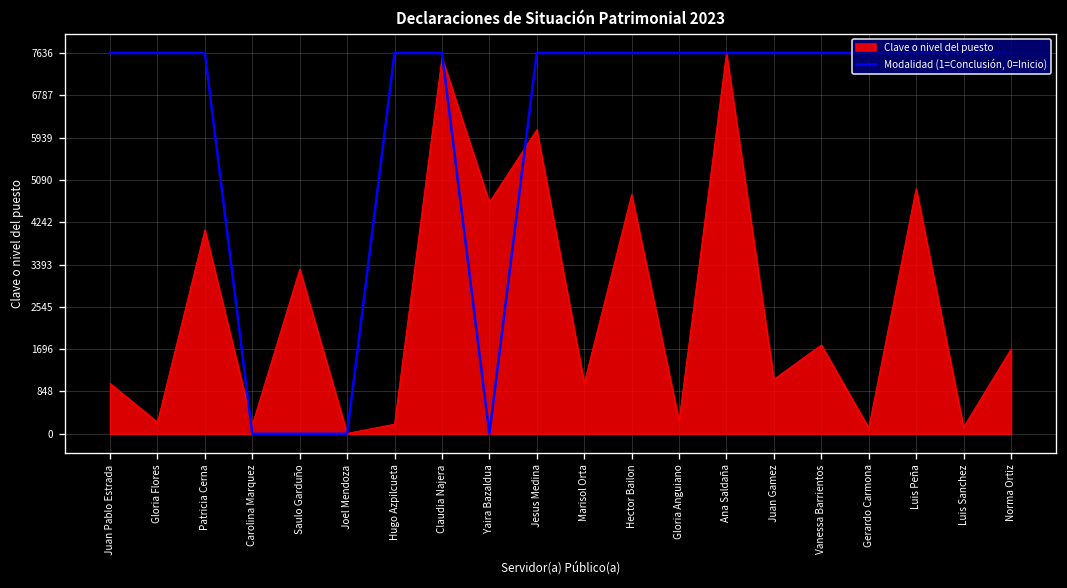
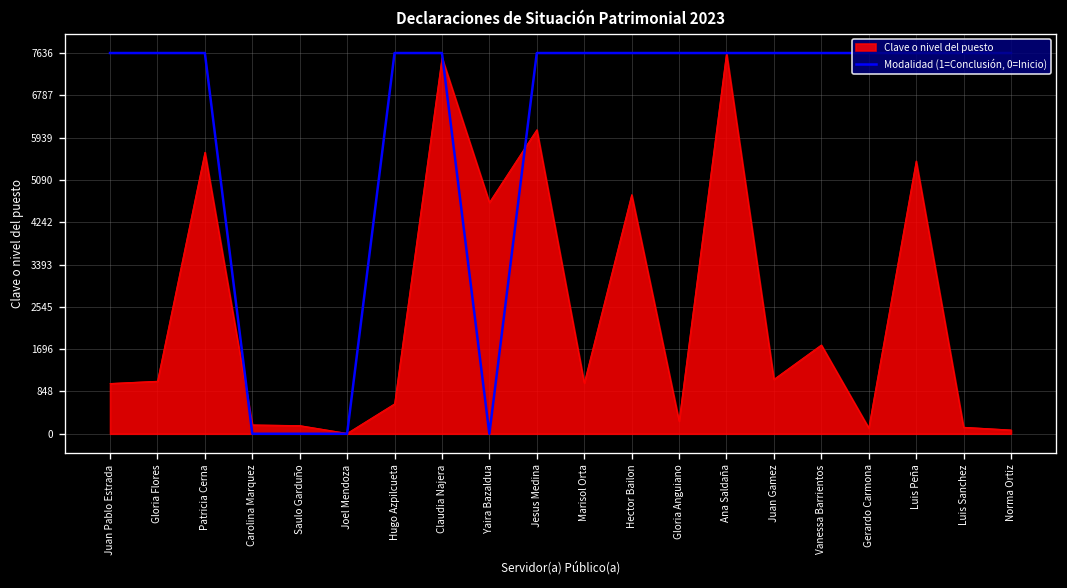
  {
    "Clave o nivel del puesto": {
      "Juan Pablo Estrada": 1000,
-     "Gloria Flores": 200,
-     "Patricia Cerna": 4100,
+     "Gloria Flores": 1100,
+     "Patricia Cerna": 5600,
      "Carolina Marquez": 200,
-     "Saulo Garduño": 3300,
-     "Hugo Azpilcueta": 200,
+     "Saulo Garduño": 200,
+     "Hugo Azpilcueta": 600,
      "Claudia Najera": 7500,
      "Yaira Bazaldua": 4600,
      "Jesus Medina": 6100,
      "Marisol Orta": 1000,
      "Hector Bailon": 4800,
      "Gloria Anguiano": 300,
      "Juan Gamez": 1100,
      "Vanessa Barrientos": 1800,
      "Gerardo Carmona": 100,
-     "Luis Peña": 4900,
+     "Luis Peña": 5500,
      "Luis Sanchez": 100,
-     "Norma Ortiz": 1700
+     "Norma Ortiz": 100
    },
    "Modalidad (1=Conclusión, 0=Inicio)": {
      "Juan Pablo Estrada": 7600,
      "Gloria Flores": 7600,
      "Patricia Cerna": 7600,
      "Carolina Marquez": 0,
      "Saulo Garduño": 0,
      "Hugo Azpilcueta": 7600,
      "Claudia Najera": 7600,
      "Yaira Bazaldua": 0,
      "Jesus Medina": 7600,
      "Marisol Orta": 7600,
      "Hector Bailon": 7600,
      "Gloria Anguiano": 7600,
      "Juan Gamez": 7600,
      "Vanessa Barrientos": 7600
    }
  }
